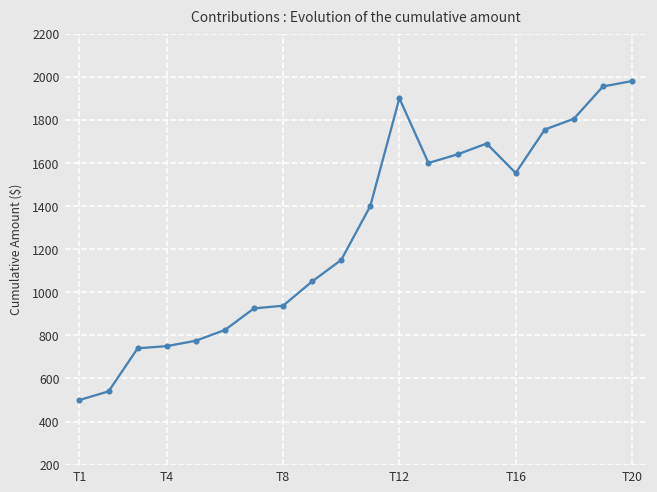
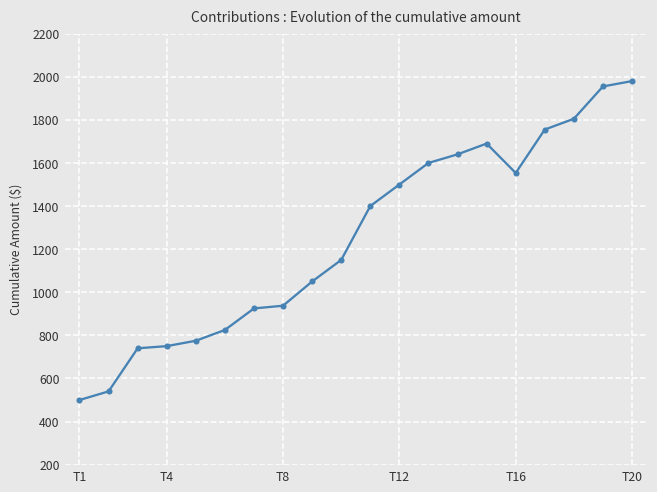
  {
    "T1": 500,
    "T4": 750,
    "T8": 940,
-   "T12": 1900,
+   "T12": 1500,
    "T16": 1550,
    "T20": 1980
  }
